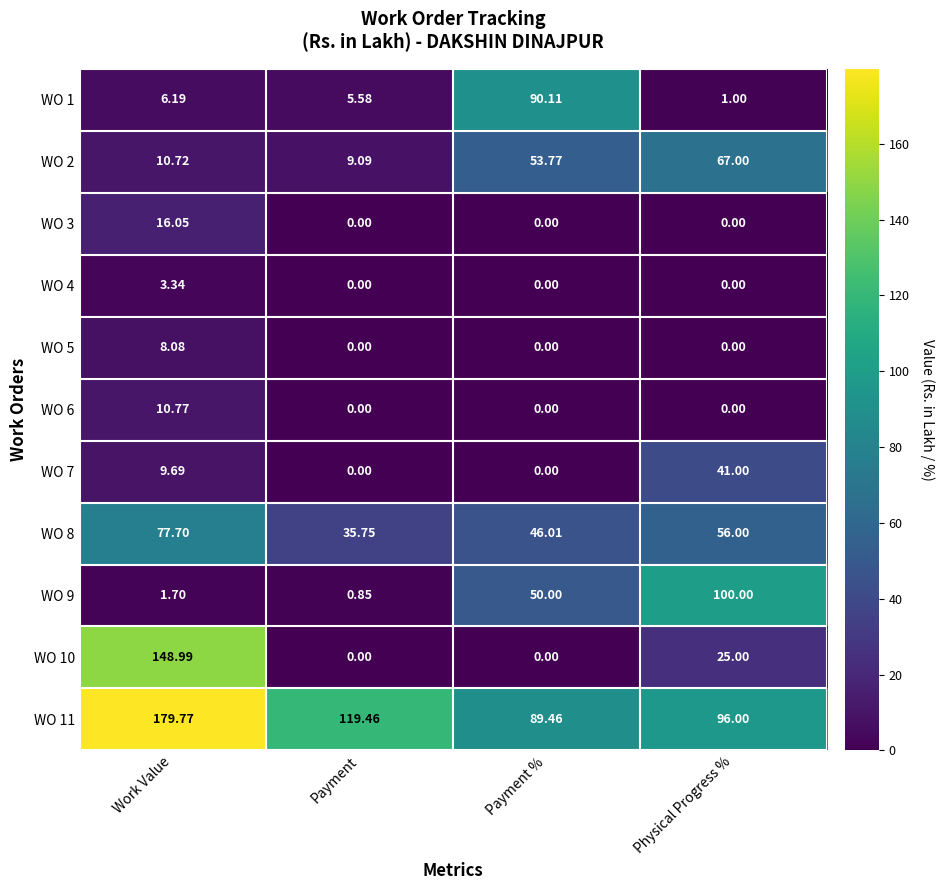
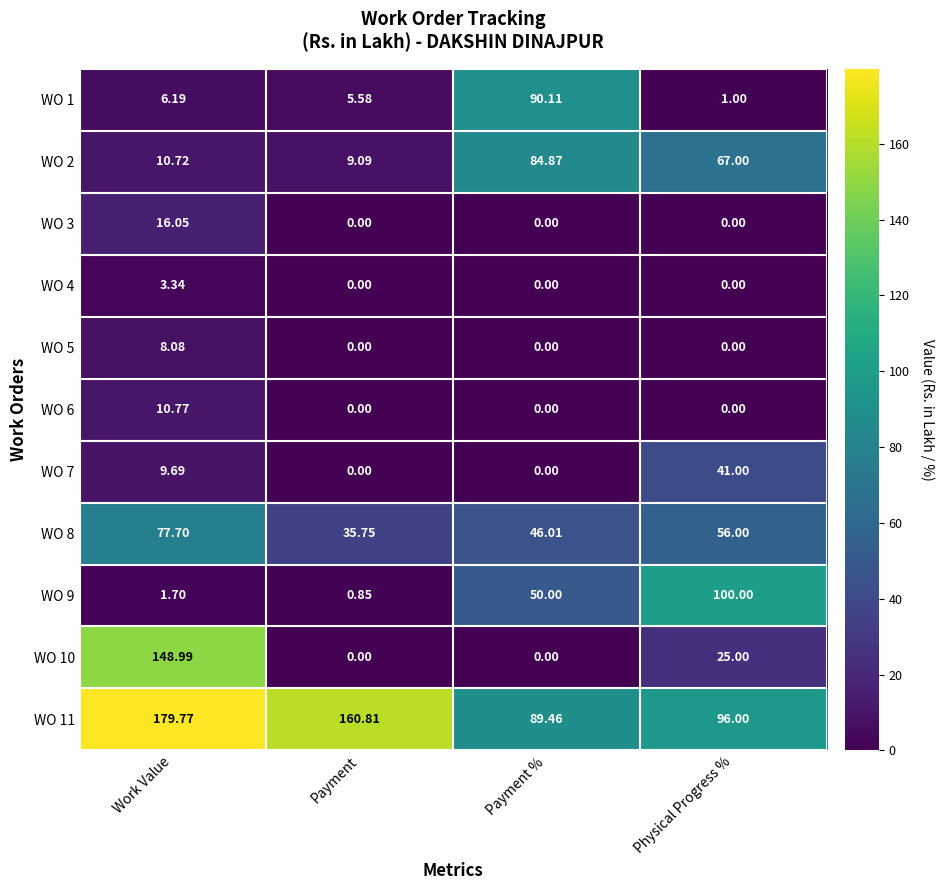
  {
    "WO 1": {
      "Work Value": 6.19,
      "Payment": 5.58,
      "Payment %": 90.11,
      "Physical Progress %": 1.00
    },
    "WO 2": {
      "Work Value": 10.72,
      "Payment": 9.09,
-     "Payment %": 53.77,
+     "Payment %": 84.87,
      "Physical Progress %": 67.00
    },
    "WO 3": {
      "Work Value": 16.05,
      "Payment": 0.00,
      "Payment %": 0.00,
      "Physical Progress %": 0.00
    },
    "WO 4": {
      "Work Value": 3.34,
      "Payment": 0.00,
      "Payment %": 0.00,
      "Physical Progress %": 0.00
    },
    "WO 5": {
      "Work Value": 8.08,
      "Payment": 0.00,
      "Payment %": 0.00,
      "Physical Progress %": 0.00
    },
    "WO 6": {
      "Work Value": 10.77,
      "Payment": 0.00,
      "Payment %": 0.00,
      "Physical Progress %": 0.00
    },
    "WO 7": {
      "Work Value": 9.69,
      "Payment": 0.00,
      "Payment %": 0.00,
      "Physical Progress %": 41.00
    },
    "WO 8": {
      "Work Value": 77.70,
      "Payment": 35.75,
      "Payment %": 46.01,
      "Physical Progress %": 56.00
    },
    "WO 9": {
      "Work Value": 1.70,
      "Payment": 0.85,
      "Payment %": 50.00,
      "Physical Progress %": 100.00
    },
    "WO 10": {
      "Work Value": 148.99,
      "Payment": 0.00,
      "Payment %": 0.00,
      "Physical Progress %": 25.00
    },
    "WO 11": {
      "Work Value": 179.77,
-     "Payment": 119.46,
+     "Payment": 160.81,
      "Payment %": 89.46,
      "Physical Progress %": 96.00
    }
  }
